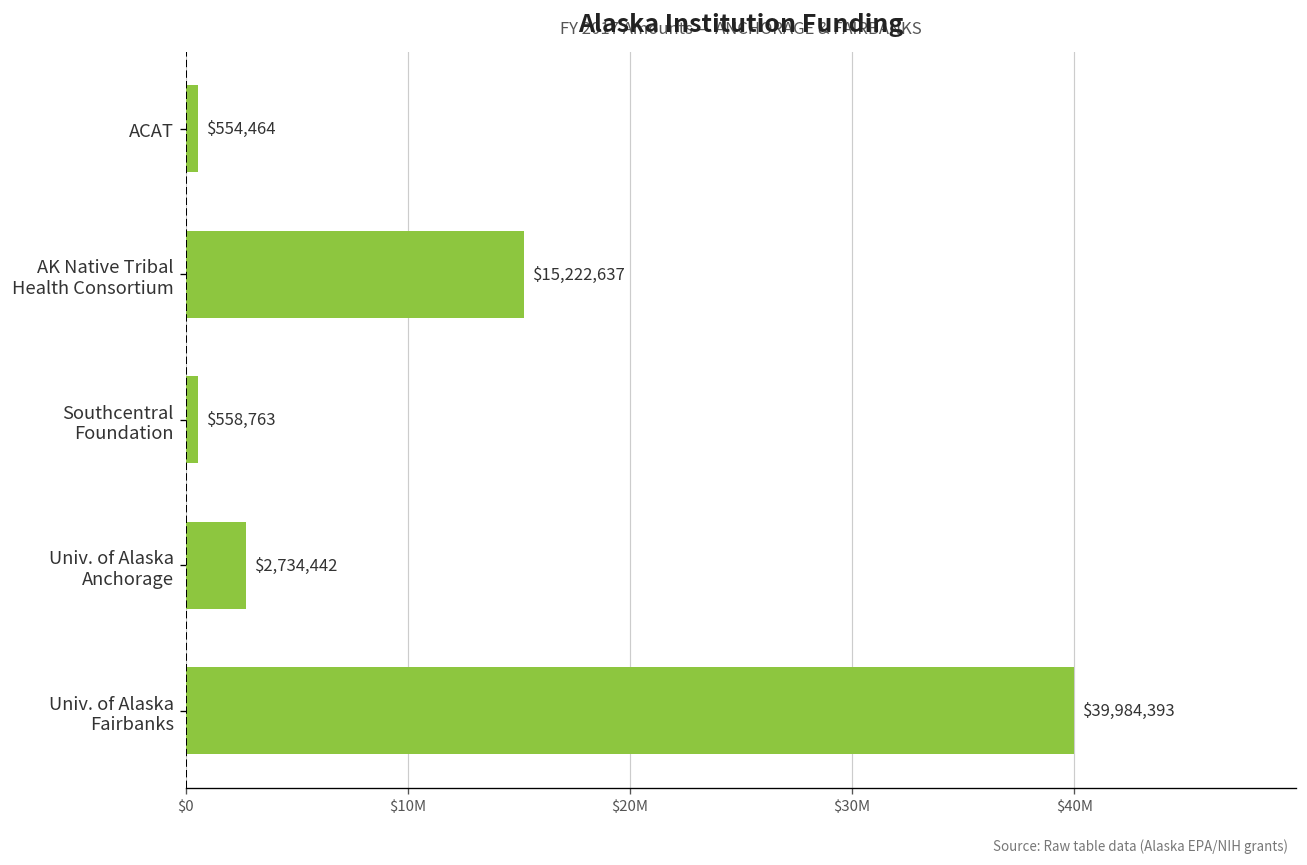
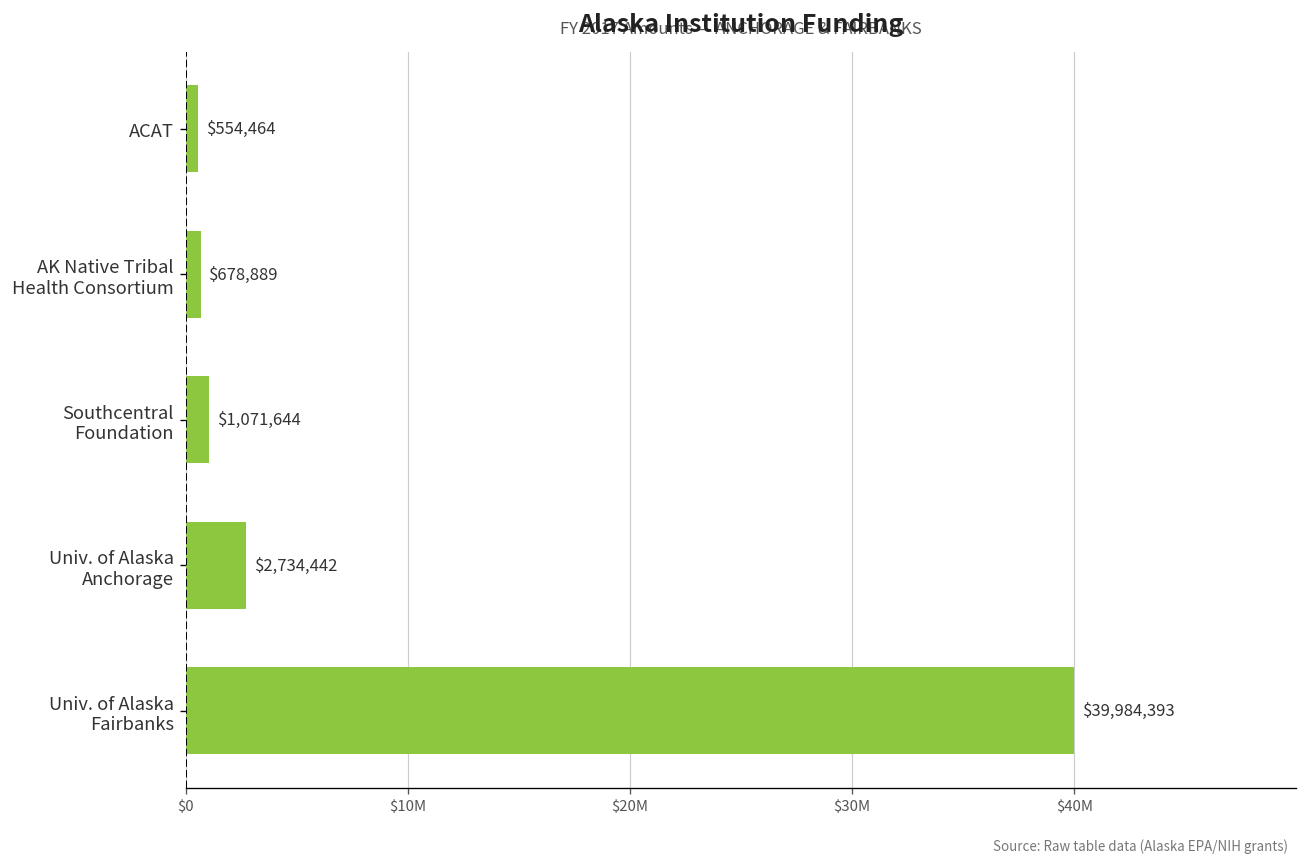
  {
    "ACAT": "$554,464",
-   "AK Native Tribal Health Consortium": "$15,222,637",
-   "Southcentral Foundation": "$558,763",
+   "AK Native Tribal Health Consortium": "$678,889",
+   "Southcentral Foundation": "$1,071,644",
    "Univ. of Alaska Anchorage": "$2,734,442",
    "Univ. of Alaska Fairbanks": "$39,984,393"
  }
